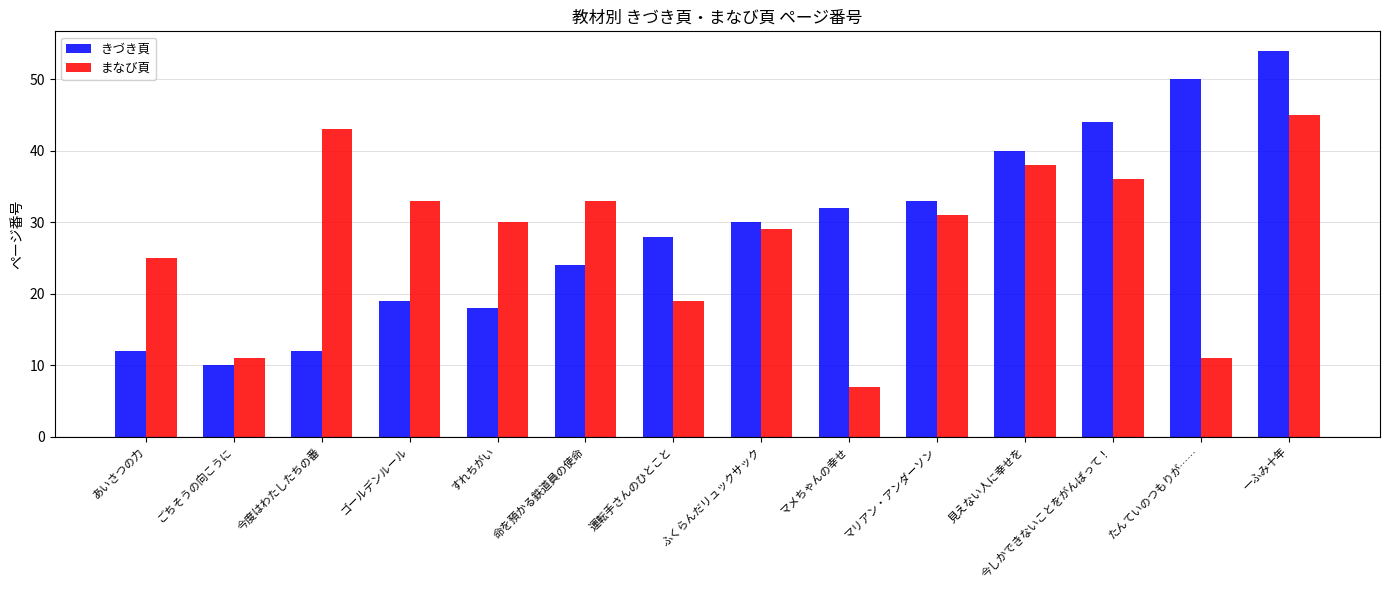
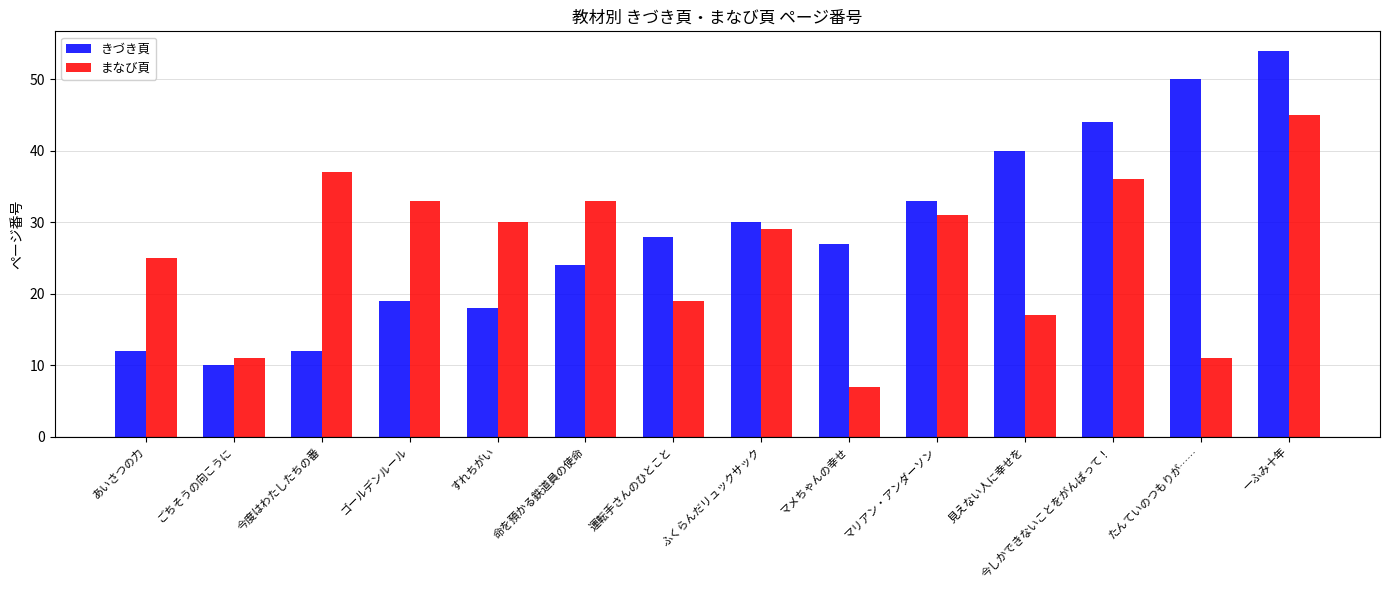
  {
    "きづき頁": {
      "あいさつの力": 12,
      "ごちそうの向こうに": 10,
      "今度はわたしたちの番": 12,
      "ゴールデンルール": 19,
      "すれちがい": 18,
      "命を預かる鉄道員の使命": 24,
      "運転手さんのひとこと": 28,
      "ふくらんだリュックサック": 30,
-     "マメちゃんの幸せ": 32,
+     "マメちゃんの幸せ": 27,
      "マリアン・アンダーソン": 33,
      "見えない人に幸せを": 40,
      "今しかできないことをがんばって！": 44,
      "たんていのつもりが……": 50,
      "一ふみ十年": 54
    },
    "まなび頁": {
      "あいさつの力": 25,
      "ごちそうの向こうに": 11,
-     "今度はわたしたちの番": 43,
+     "今度はわたしたちの番": 37,
      "ゴールデンルール": 33,
      "すれちがい": 30,
      "命を預かる鉄道員の使命": 33,
      "運転手さんのひとこと": 19,
      "ふくらんだリュックサック": 29,
      "マメちゃんの幸せ": 7,
      "マリアン・アンダーソン": 31,
-     "見えない人に幸せを": 38,
+     "見えない人に幸せを": 17,
      "今しかできないことをがんばって！": 36,
      "たんていのつもりが……": 11,
      "一ふみ十年": 45
    }
  }
